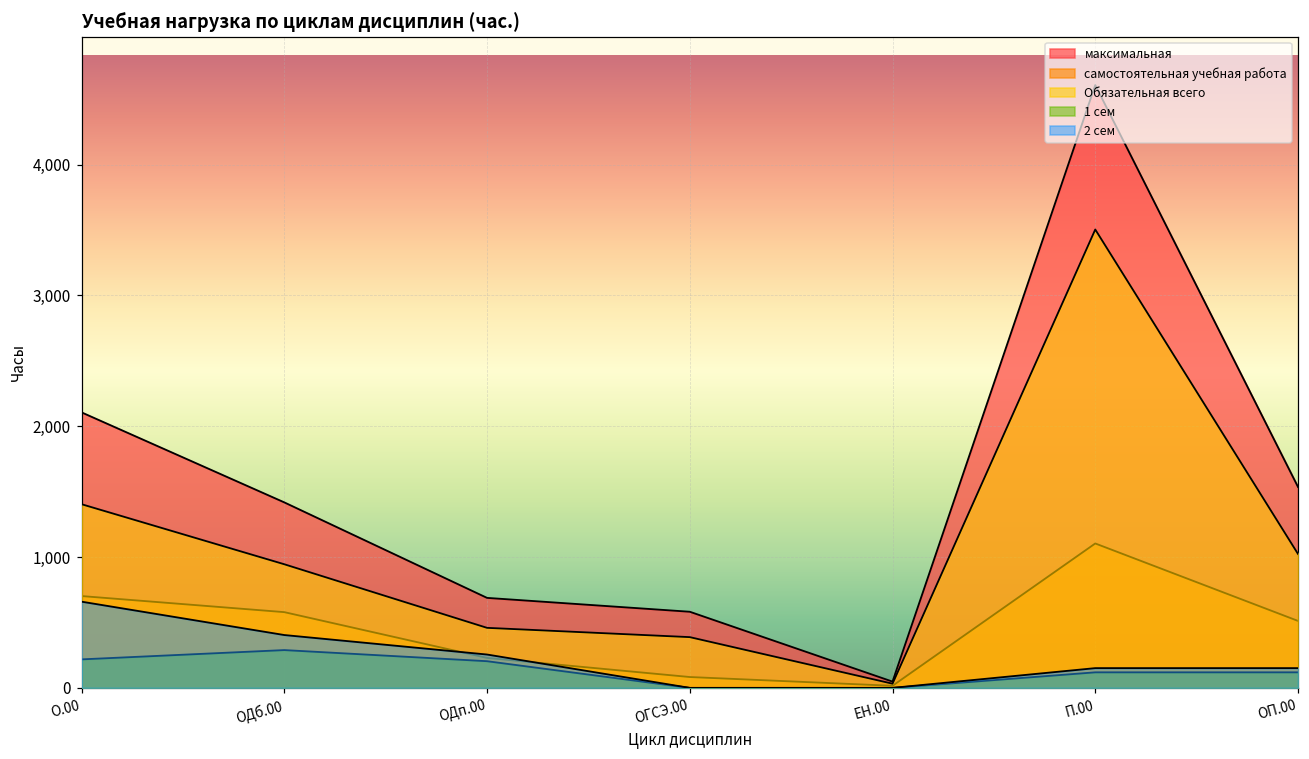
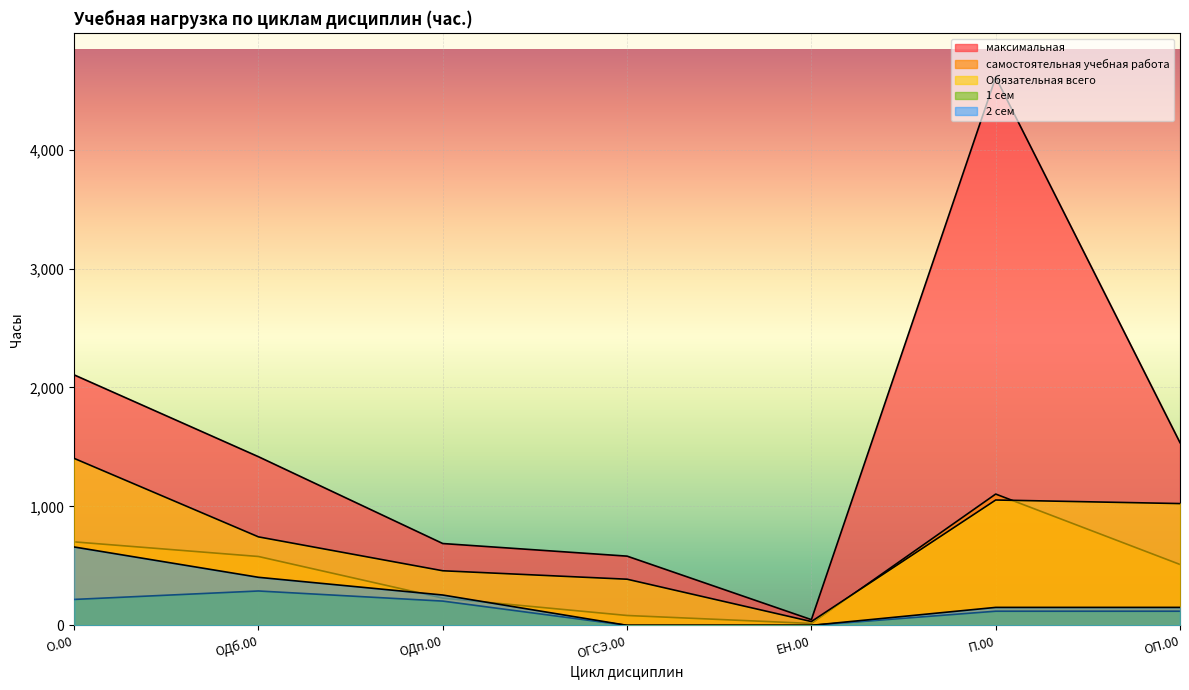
  {
    "максимальная": {
      "О.00": "2,110",
      "ОДб.00": "1,420",
      "ОДп.00": "690",
      "ОГСЭ.00": "580",
      "ОП.00": "1,540"
    },
    "самостоятельная учебная работа": {
      "О.00": "700",
      "ОДб.00": "580",
      "ОДп.00": "230",
      "ОГСЭ.00": "80",
      "П.00": "1,100",
      "ОП.00": "510"
    },
    "Обязательная всего": {
      "О.00": "1,400",
-     "ОДб.00": "950",
+     "ОДб.00": "740",
      "ОДп.00": "460",
      "ОГСЭ.00": "390",
-     "П.00": "3,500",
+     "П.00": "1,050",
      "ОП.00": "1,020"
    },
    "1 сем": {
      "О.00": "220",
      "ОДб.00": "290",
      "ОДп.00": "200",
      "П.00": "120",
      "ОП.00": "120"
    },
    "2 сем": {
      "О.00": "660",
      "ОДб.00": "400",
      "ОДп.00": "260",
      "П.00": "150",
      "ОП.00": "150"
    }
  }
